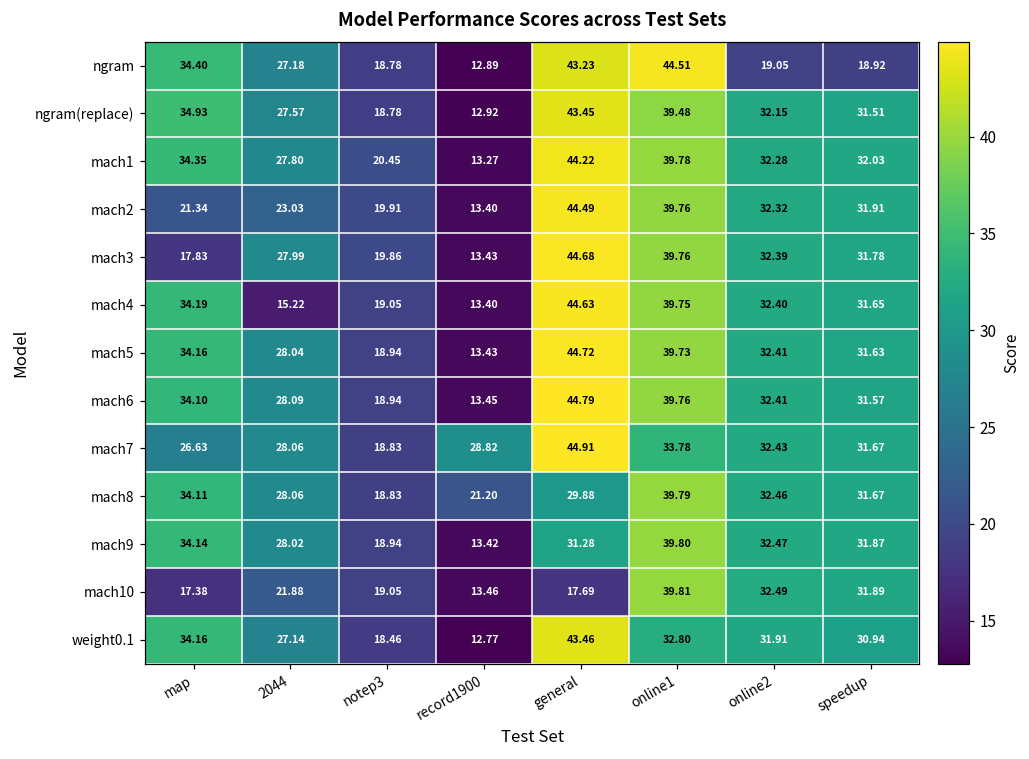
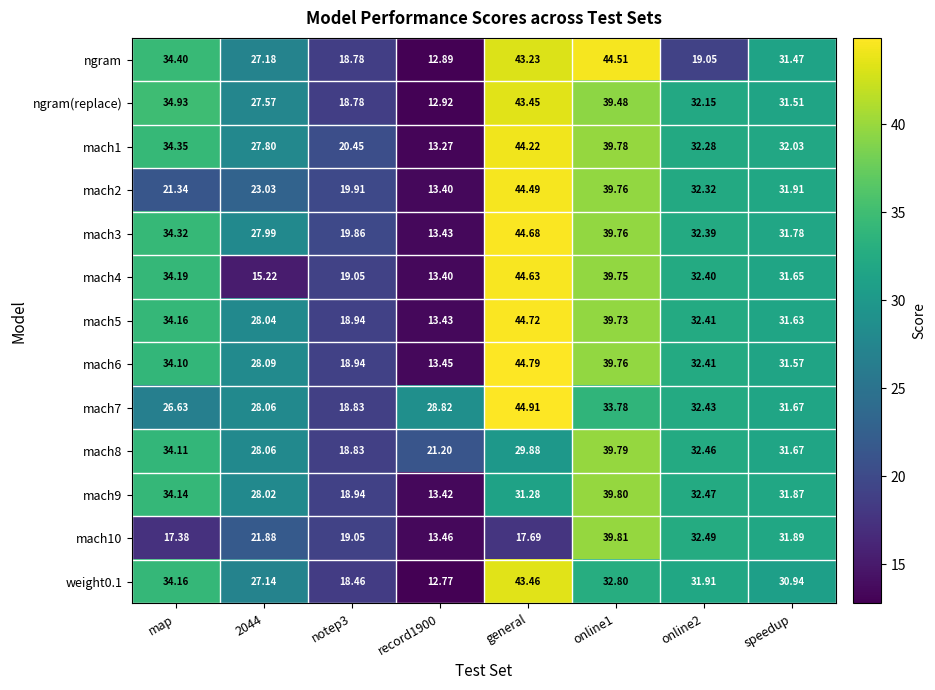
  {
    "ngram": {
      "map": 34.40,
      "2044": 27.18,
      "notep3": 18.78,
      "record1900": 12.89,
      "general": 43.23,
      "online1": 44.51,
      "online2": 19.05,
-     "speedup": 18.92
+     "speedup": 31.47
    },
    "ngram(replace)": {
      "map": 34.93,
      "2044": 27.57,
      "notep3": 18.78,
      "record1900": 12.92,
      "general": 43.45,
      "online1": 39.48,
      "online2": 32.15,
      "speedup": 31.51
    },
    "mach1": {
      "map": 34.35,
      "2044": 27.80,
      "notep3": 20.45,
      "record1900": 13.27,
      "general": 44.22,
      "online1": 39.78,
      "online2": 32.28,
      "speedup": 32.03
    },
    "mach2": {
      "map": 21.34,
      "2044": 23.03,
      "notep3": 19.91,
      "record1900": 13.40,
      "general": 44.49,
      "online1": 39.76,
      "online2": 32.32,
      "speedup": 31.91
    },
    "mach3": {
-     "map": 17.83,
+     "map": 34.32,
      "2044": 27.99,
      "notep3": 19.86,
      "record1900": 13.43,
      "general": 44.68,
      "online1": 39.76,
      "online2": 32.39,
      "speedup": 31.78
    },
    "mach4": {
      "map": 34.19,
      "2044": 15.22,
      "notep3": 19.05,
      "record1900": 13.40,
      "general": 44.63,
      "online1": 39.75,
      "online2": 32.40,
      "speedup": 31.65
    },
    "mach5": {
      "map": 34.16,
      "2044": 28.04,
      "notep3": 18.94,
      "record1900": 13.43,
      "general": 44.72,
      "online1": 39.73,
      "online2": 32.41,
      "speedup": 31.63
    },
    "mach6": {
      "map": 34.10,
      "2044": 28.09,
      "notep3": 18.94,
      "record1900": 13.45,
      "general": 44.79,
      "online1": 39.76,
      "online2": 32.41,
      "speedup": 31.57
    },
    "mach7": {
      "map": 26.63,
      "2044": 28.06,
      "notep3": 18.83,
      "record1900": 28.82,
      "general": 44.91,
      "online1": 33.78,
      "online2": 32.43,
      "speedup": 31.67
    },
    "mach8": {
      "map": 34.11,
      "2044": 28.06,
      "notep3": 18.83,
      "record1900": 21.20,
      "general": 29.88,
      "online1": 39.79,
      "online2": 32.46,
      "speedup": 31.67
    },
    "mach9": {
      "map": 34.14,
      "2044": 28.02,
      "notep3": 18.94,
      "record1900": 13.42,
      "general": 31.28,
      "online1": 39.80,
      "online2": 32.47,
      "speedup": 31.87
    },
    "mach10": {
      "map": 17.38,
      "2044": 21.88,
      "notep3": 19.05,
      "record1900": 13.46,
      "general": 17.69,
      "online1": 39.81,
      "online2": 32.49,
      "speedup": 31.89
    },
    "weight0.1": {
      "map": 34.16,
      "2044": 27.14,
      "notep3": 18.46,
      "record1900": 12.77,
      "general": 43.46,
      "online1": 32.80,
      "online2": 31.91,
      "speedup": 30.94
    }
  }
